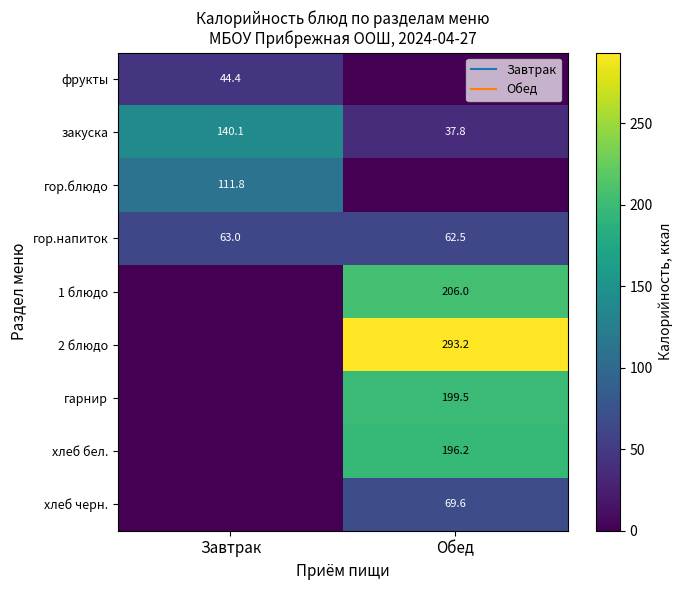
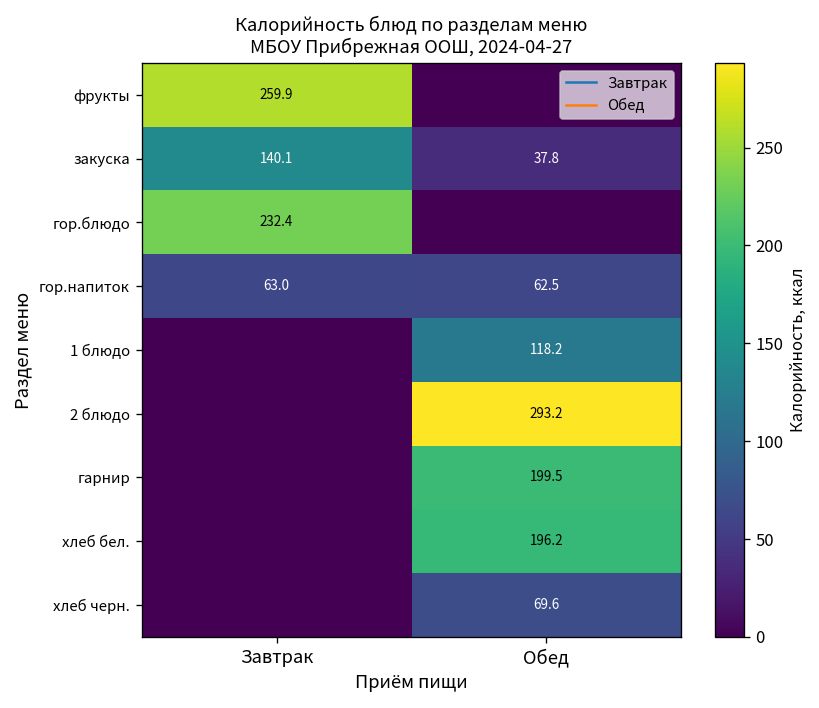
  {
    "фрукты": {
-     "Завтрак": 44.4
+     "Завтрак": 259.9
    },
    "закуска": {
      "Завтрак": 140.1,
      "Обед": 37.8
    },
    "гор.блюдо": {
-     "Завтрак": 111.8
+     "Завтрак": 232.4
    },
    "гор.напиток": {
      "Завтрак": 63.0,
      "Обед": 62.5
    },
    "1 блюдо": {
-     "Обед": 206.0
+     "Обед": 118.2
    },
    "2 блюдо": {
      "Обед": 293.2
    },
    "гарнир": {
      "Обед": 199.5
    },
    "хлеб бел.": {
      "Обед": 196.2
    },
    "хлеб черн.": {
      "Обед": 69.6
    }
  }
